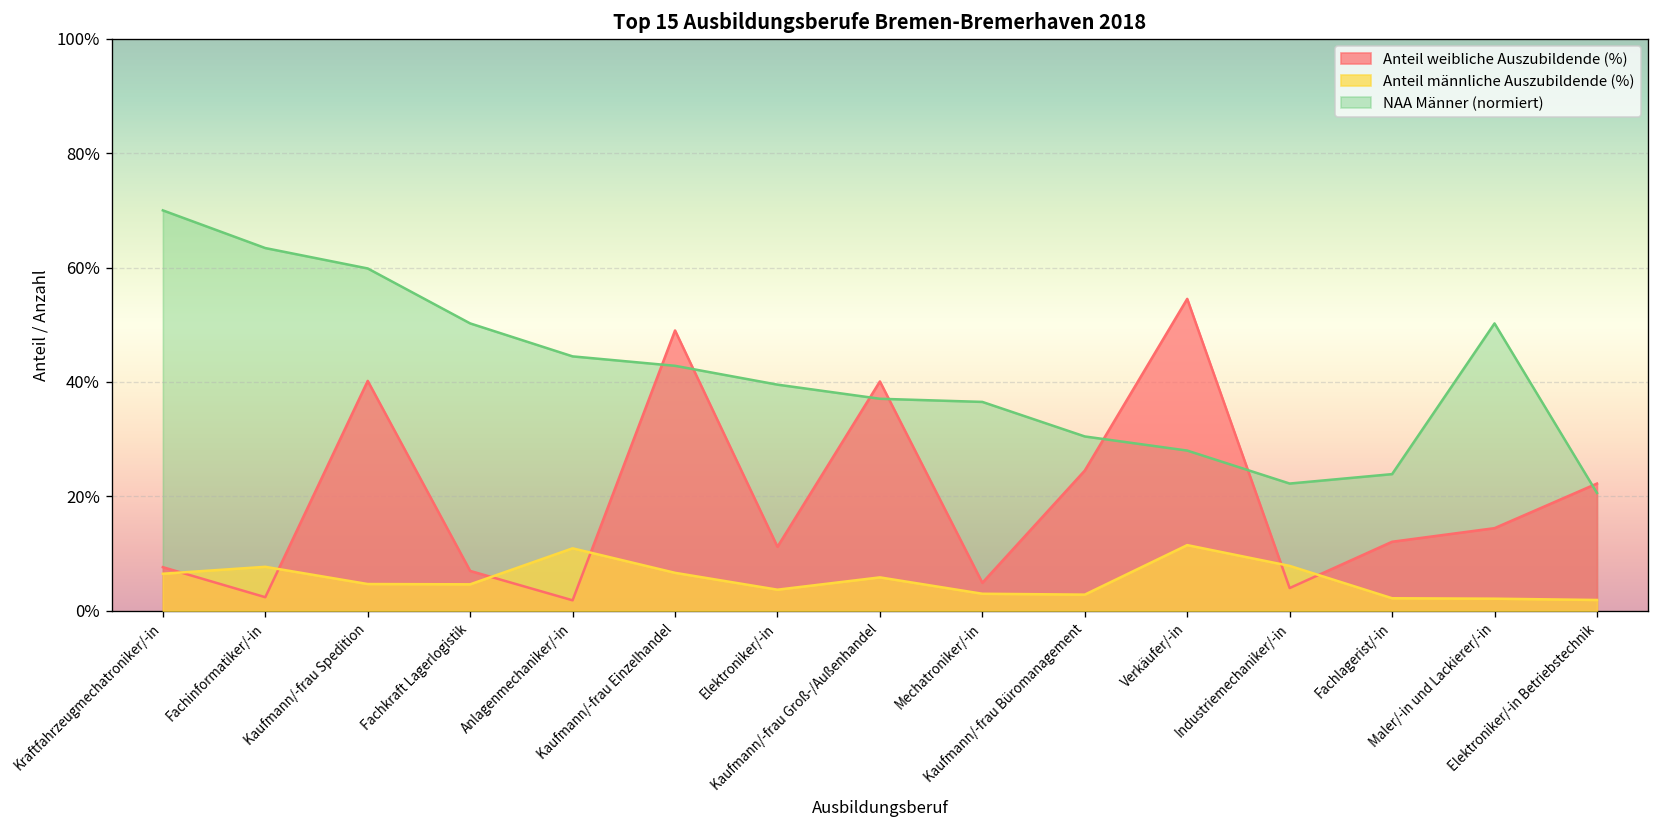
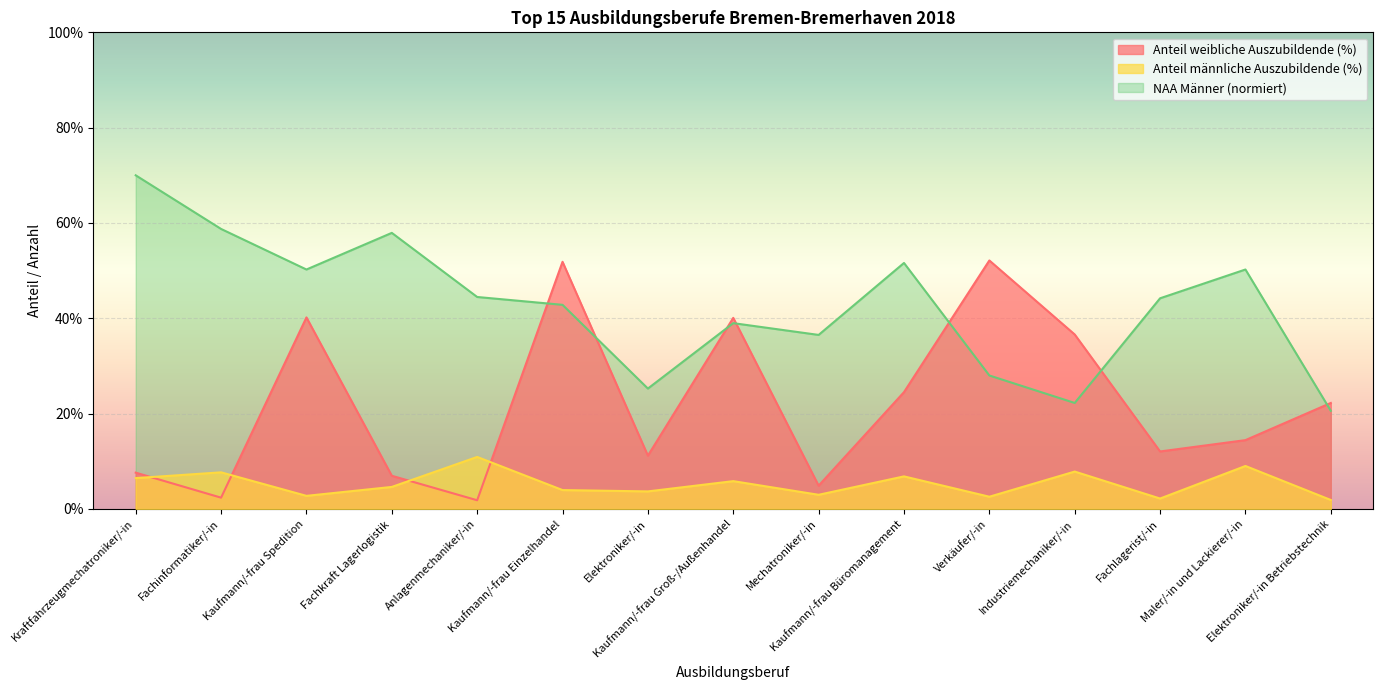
  {
    "Anteil weibliche Auszubildende (%)": {
      "Kraftfahrzeugmechatroniker/-in": "8%",
      "Fachinformatiker/-in": "2%",
      "Kaufmann/-frau Spedition": "40%",
      "Fachkraft Lagerlogistik": "7%",
      "Anlagenmechaniker/-in": "2%",
-     "Kaufmann/-frau Einzelhandel": "49%",
+     "Kaufmann/-frau Einzelhandel": "52%",
      "Elektroniker/-in": "11%",
      "Kaufmann/-frau Groß-/Außenhandel": "40%",
      "Mechatroniker/-in": "5%",
      "Kaufmann/-frau Büromanagement": "25%",
-     "Verkäufer/-in": "55%",
-     "Industriemechaniker/-in": "4%",
+     "Verkäufer/-in": "52%",
+     "Industriemechaniker/-in": "37%",
      "Fachlagerist/-in": "12%",
      "Maler/-in und Lackierer/-in": "14%",
      "Elektroniker/-in Betriebstechnik": "22%"
    },
    "Anteil männliche Auszubildende (%)": {
      "Kraftfahrzeugmechatroniker/-in": "6%",
      "Fachinformatiker/-in": "8%",
-     "Kaufmann/-frau Spedition": "5%",
+     "Kaufmann/-frau Spedition": "3%",
      "Fachkraft Lagerlogistik": "5%",
      "Anlagenmechaniker/-in": "11%",
-     "Kaufmann/-frau Einzelhandel": "7%",
+     "Kaufmann/-frau Einzelhandel": "4%",
      "Elektroniker/-in": "4%",
      "Kaufmann/-frau Groß-/Außenhandel": "6%",
      "Mechatroniker/-in": "3%",
-     "Kaufmann/-frau Büromanagement": "3%",
-     "Verkäufer/-in": "11%",
+     "Kaufmann/-frau Büromanagement": "7%",
+     "Verkäufer/-in": "3%",
      "Industriemechaniker/-in": "8%",
      "Fachlagerist/-in": "2%",
-     "Maler/-in und Lackierer/-in": "2%",
+     "Maler/-in und Lackierer/-in": "9%",
      "Elektroniker/-in Betriebstechnik": "2%"
    },
    "NAA Männer (normiert)": {
      "Kraftfahrzeugmechatroniker/-in": "70%",
-     "Fachinformatiker/-in": "63%",
-     "Kaufmann/-frau Spedition": "60%",
-     "Fachkraft Lagerlogistik": "50%",
+     "Fachinformatiker/-in": "59%",
+     "Kaufmann/-frau Spedition": "50%",
+     "Fachkraft Lagerlogistik": "58%",
      "Anlagenmechaniker/-in": "44%",
      "Kaufmann/-frau Einzelhandel": "43%",
-     "Elektroniker/-in": "40%",
-     "Kaufmann/-frau Groß-/Außenhandel": "37%",
+     "Elektroniker/-in": "25%",
+     "Kaufmann/-frau Groß-/Außenhandel": "39%",
      "Mechatroniker/-in": "37%",
-     "Kaufmann/-frau Büromanagement": "30%",
+     "Kaufmann/-frau Büromanagement": "52%",
      "Verkäufer/-in": "28%",
      "Industriemechaniker/-in": "22%",
-     "Fachlagerist/-in": "24%",
+     "Fachlagerist/-in": "44%",
      "Maler/-in und Lackierer/-in": "50%",
      "Elektroniker/-in Betriebstechnik": "21%"
    }
  }
